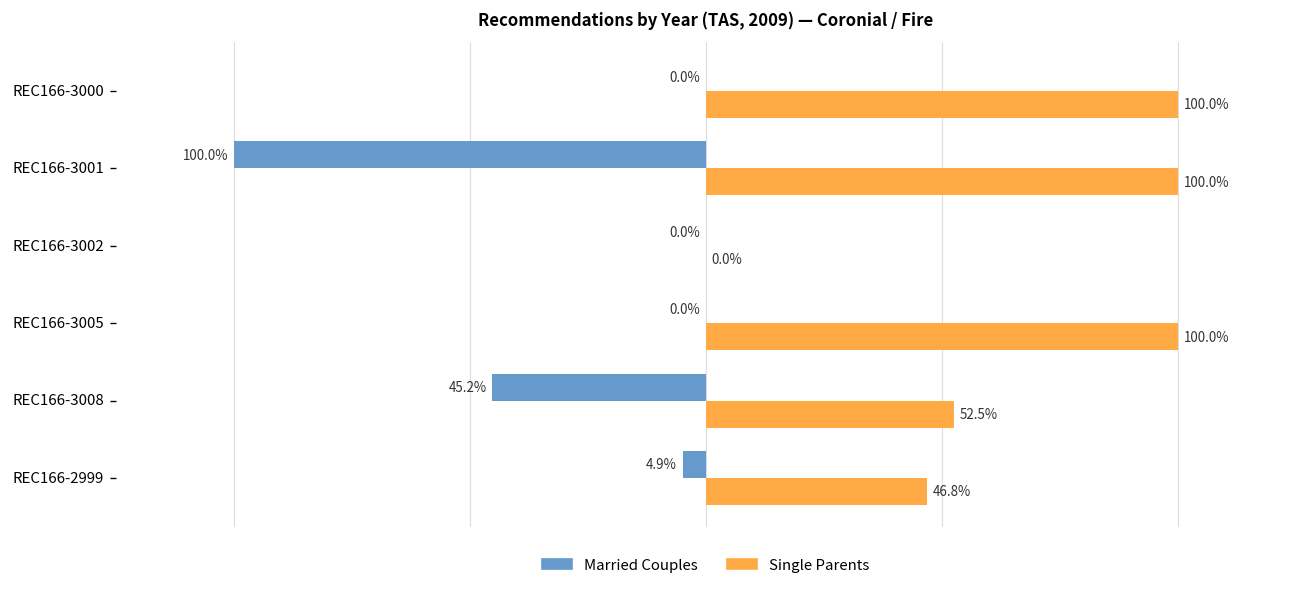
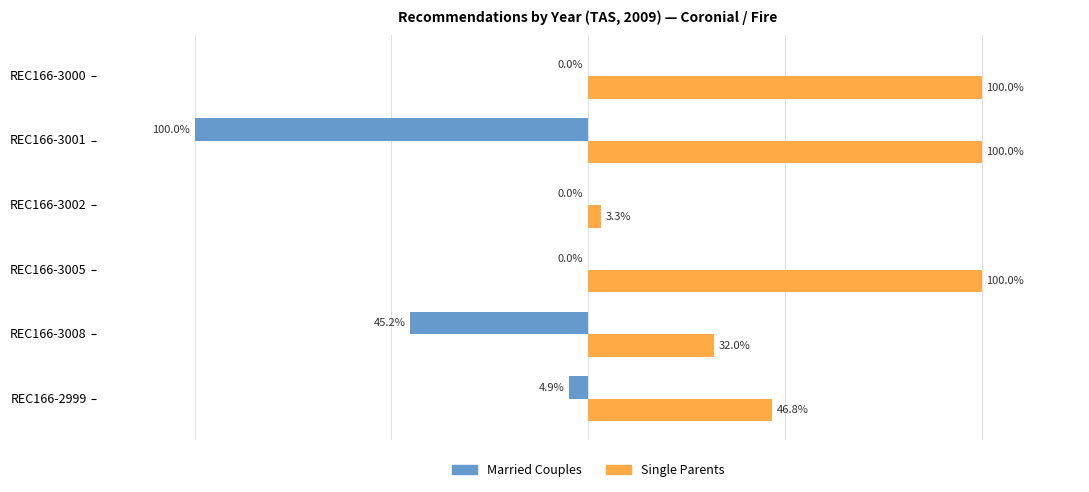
  {
    "Married Couples": {
      "REC166-3000": "0.0%",
      "REC166-3002": "0.0%",
      "REC166-3005": "0.0%"
    },
    "Single Parents": {
      "REC166-3000": "100.0%",
      "REC166-3001": "100.0%",
-     "REC166-3002": "0.0%",
+     "REC166-3002": "3.3%",
      "REC166-3005": "100.0%",
-     "REC166-3008": "52.5%",
+     "REC166-3008": "32.0%",
      "REC166-2999": "46.8%"
    }
  }
